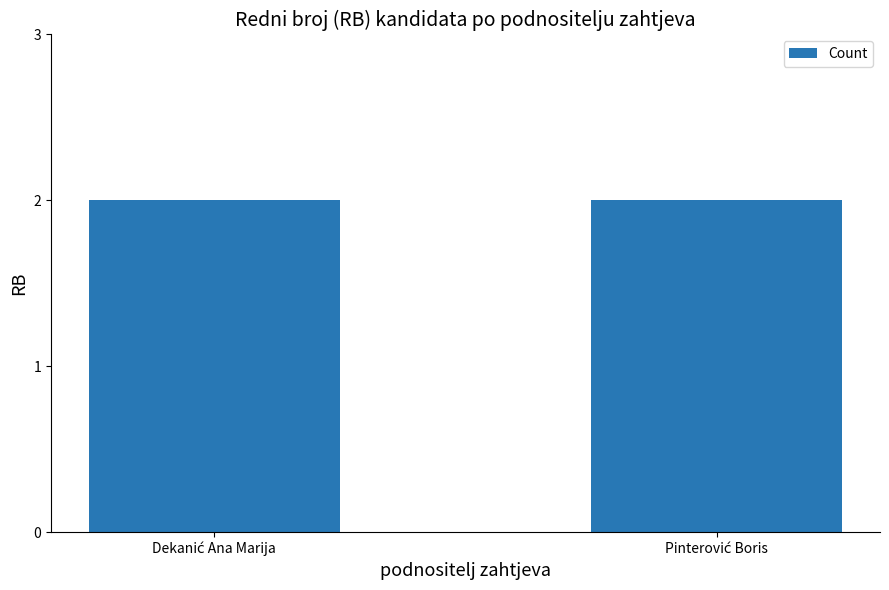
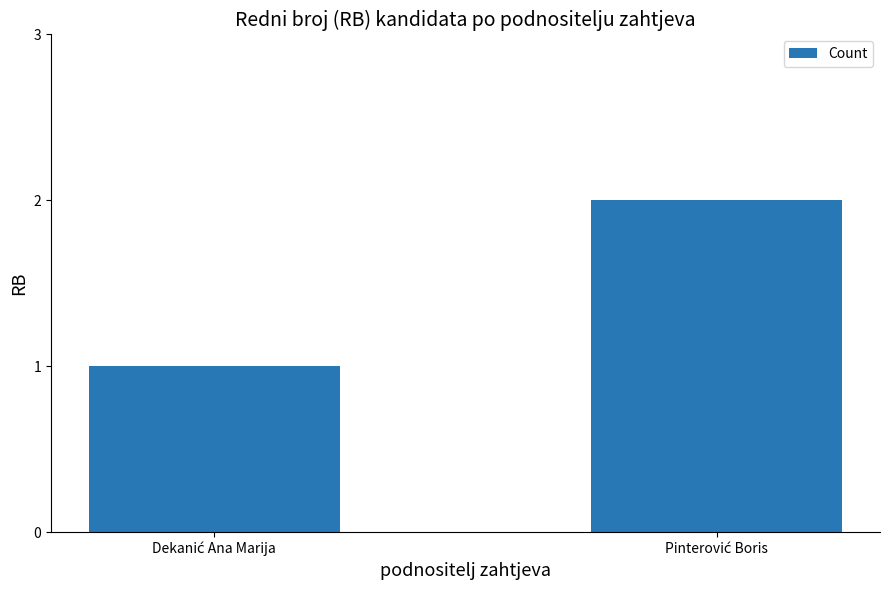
  {
-   "Dekanić Ana Marija": 2,
+   "Dekanić Ana Marija": 1,
    "Pinterović Boris": 2
  }
